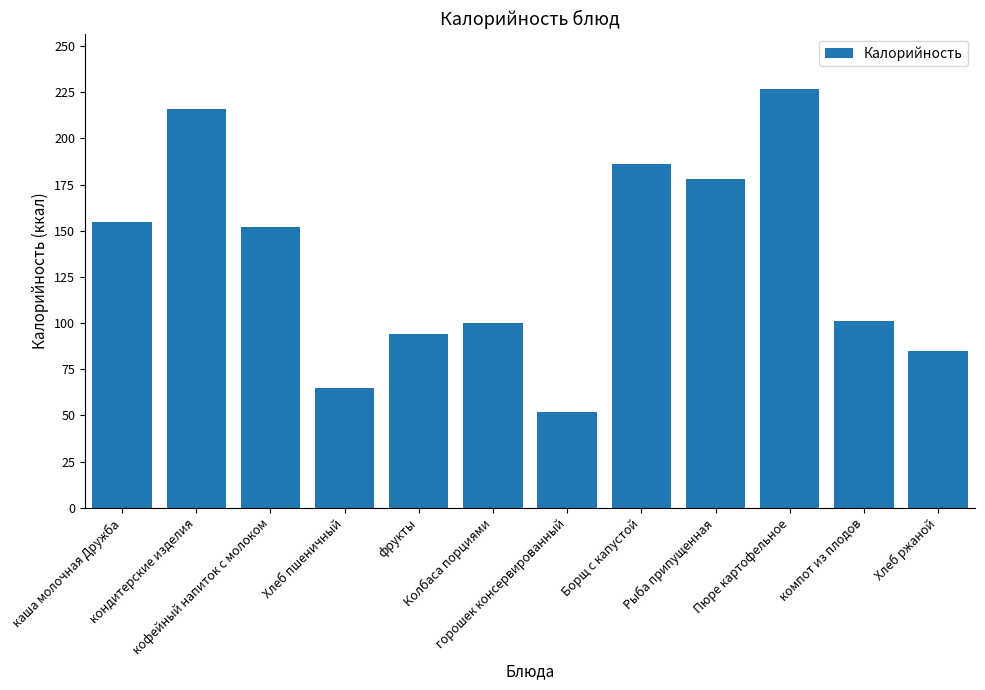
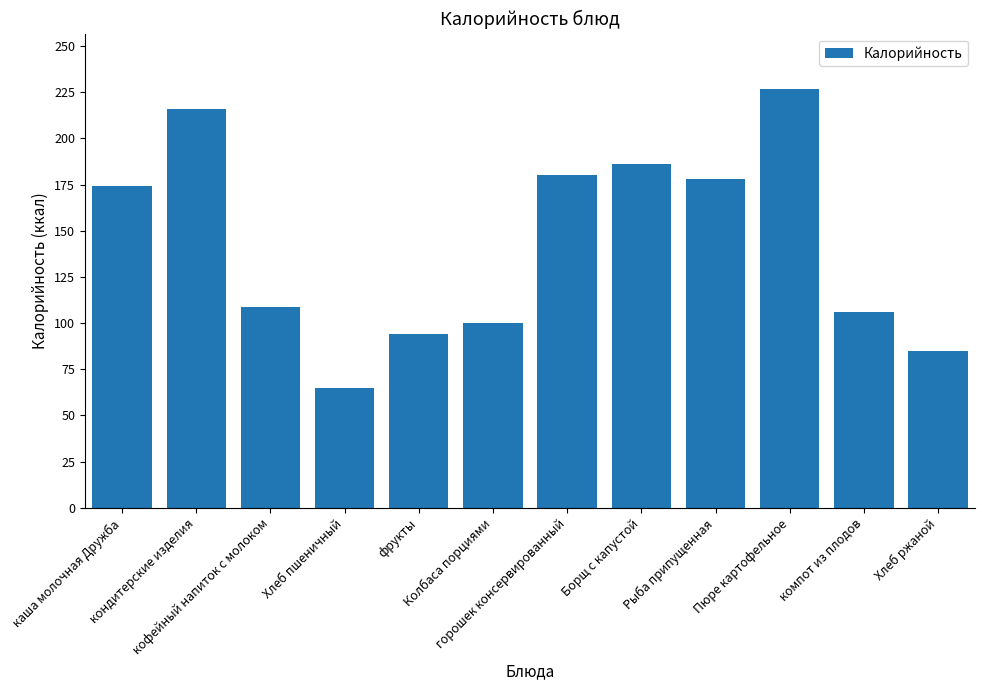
  {
-   "каша молочная Дружба": 155,
+   "каша молочная Дружба": 174,
    "кондитерские изделия": 216,
-   "кофейный напиток с молоком": 152,
+   "кофейный напиток с молоком": 109,
    "Хлеб пшеничный": 65,
    "фрукты": 94,
    "Колбаса порциями": 100,
-   "горошек консервированный": 52,
+   "горошек консервированный": 180,
    "Борщ с капустой": 186,
    "Рыба припущенная": 178,
    "Пюре картофельное": 227,
-   "компот из плодов": 101,
+   "компот из плодов": 106,
    "Хлеб ржаной": 85
  }
